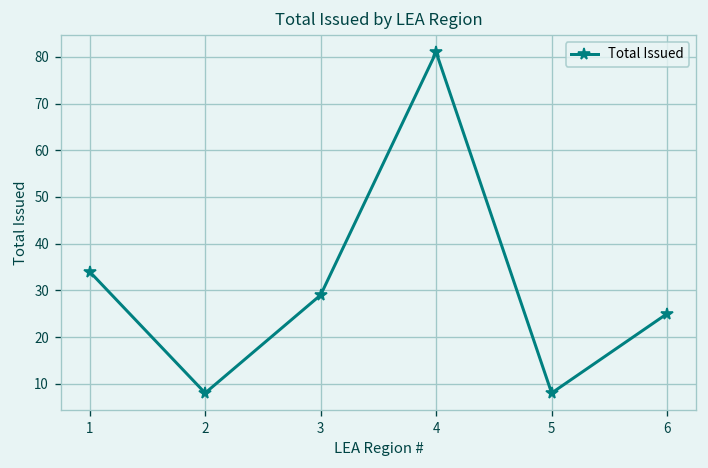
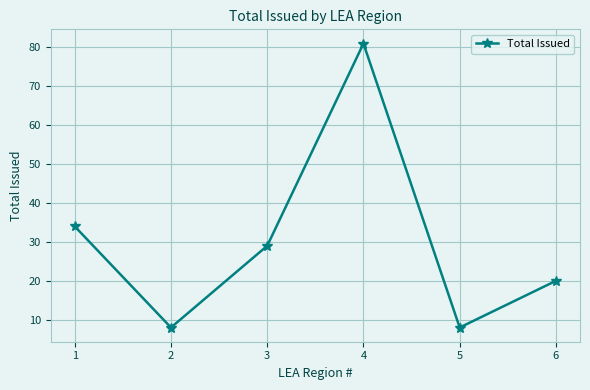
  {
    "1": 34,
    "2": 8,
    "3": 29,
    "4": 81,
    "5": 8,
-   "6": 25
+   "6": 20
  }
